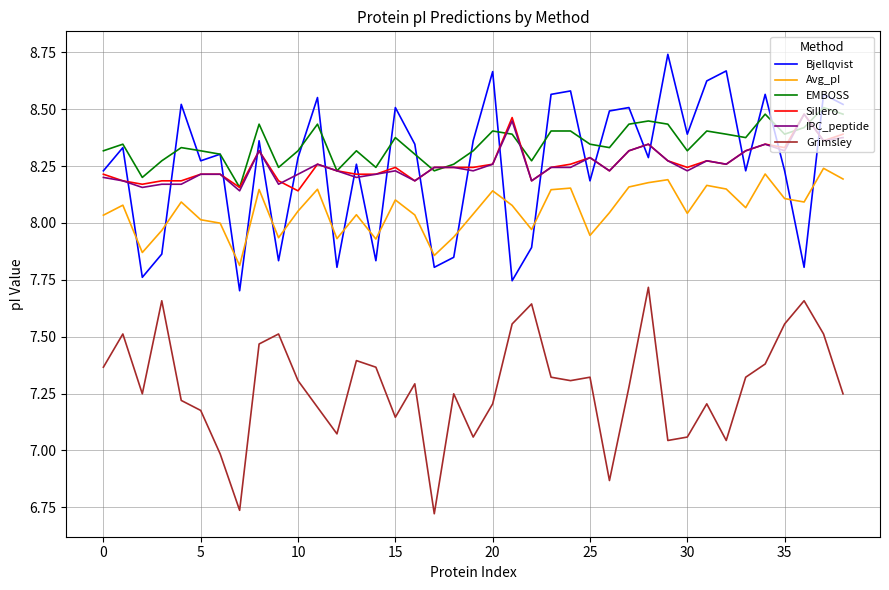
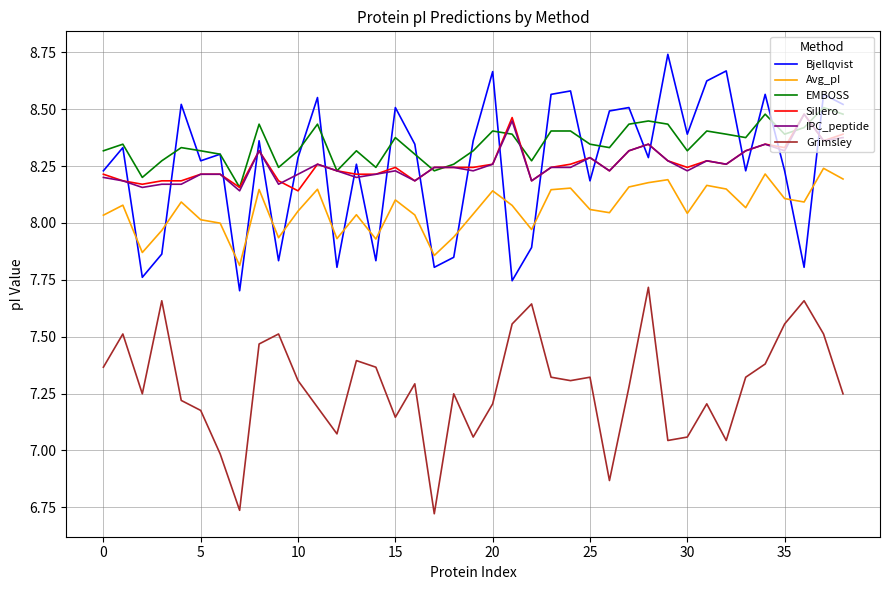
  {
    "Bjellqvist": {
      "0": 8.23,
      "5": 8.27,
      "10": 8.29,
      "15": 8.51,
      "20": 8.67,
      "25": 8.19,
      "30": 8.39,
      "35": 8.23
    },
    "Avg_pI": {
      "0": 8.03,
      "5": 8.01,
      "10": 8.05,
      "15": 8.10,
      "20": 8.14,
-     "25": 7.95,
+     "25": 8.06,
      "30": 8.04,
      "35": 8.11
    },
    "EMBOSS": {
      "0": 8.32,
      "5": 8.32,
      "10": 8.32,
      "15": 8.38,
      "20": 8.40,
      "25": 8.35,
      "30": 8.32
    },
    "Sillero": {
      "0": 8.21,
      "10": 8.14,
      "15": 8.24,
      "30": 8.24
    },
    "IPC_peptide": {
      "0": 8.20,
      "10": 8.21,
      "15": 8.23,
      "30": 8.23
    },
    "Grimsley": {
      "0": 7.37,
      "5": 7.18,
      "10": 7.31,
      "15": 7.15,
      "20": 7.21,
      "25": 7.32,
      "30": 7.06,
      "35": 7.56
    }
  }
